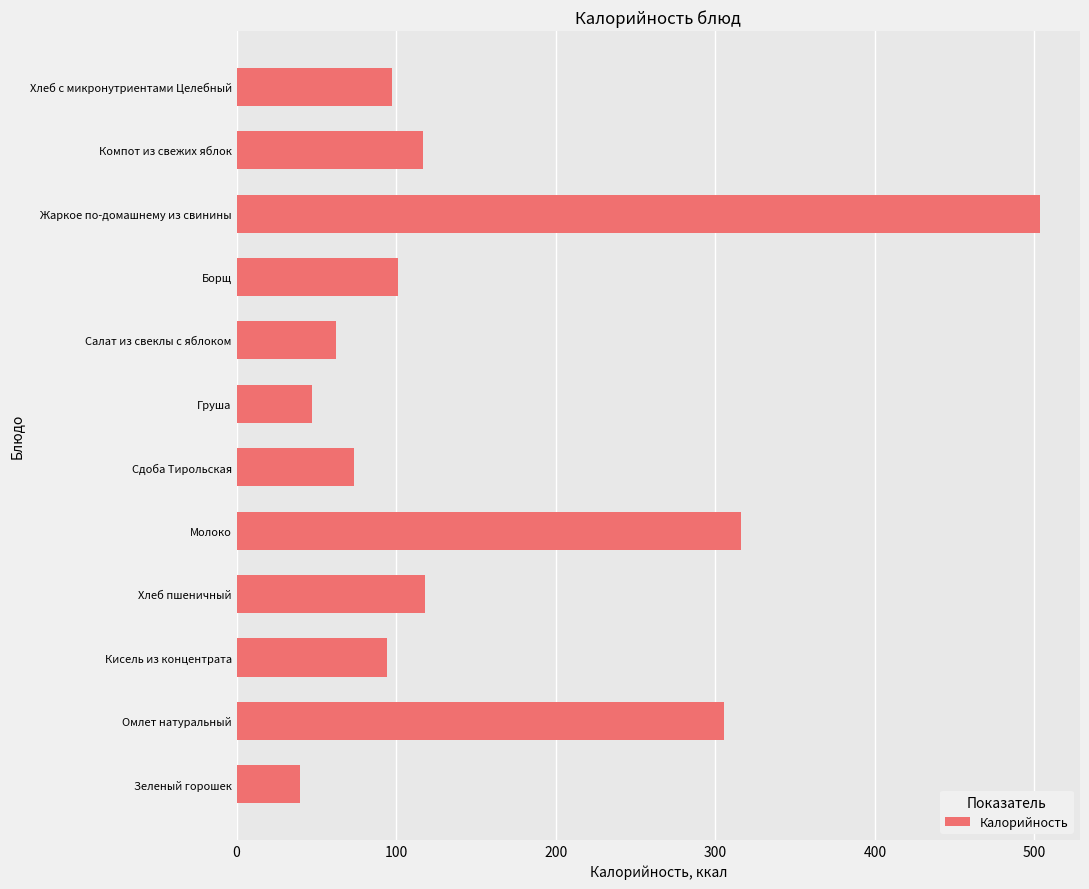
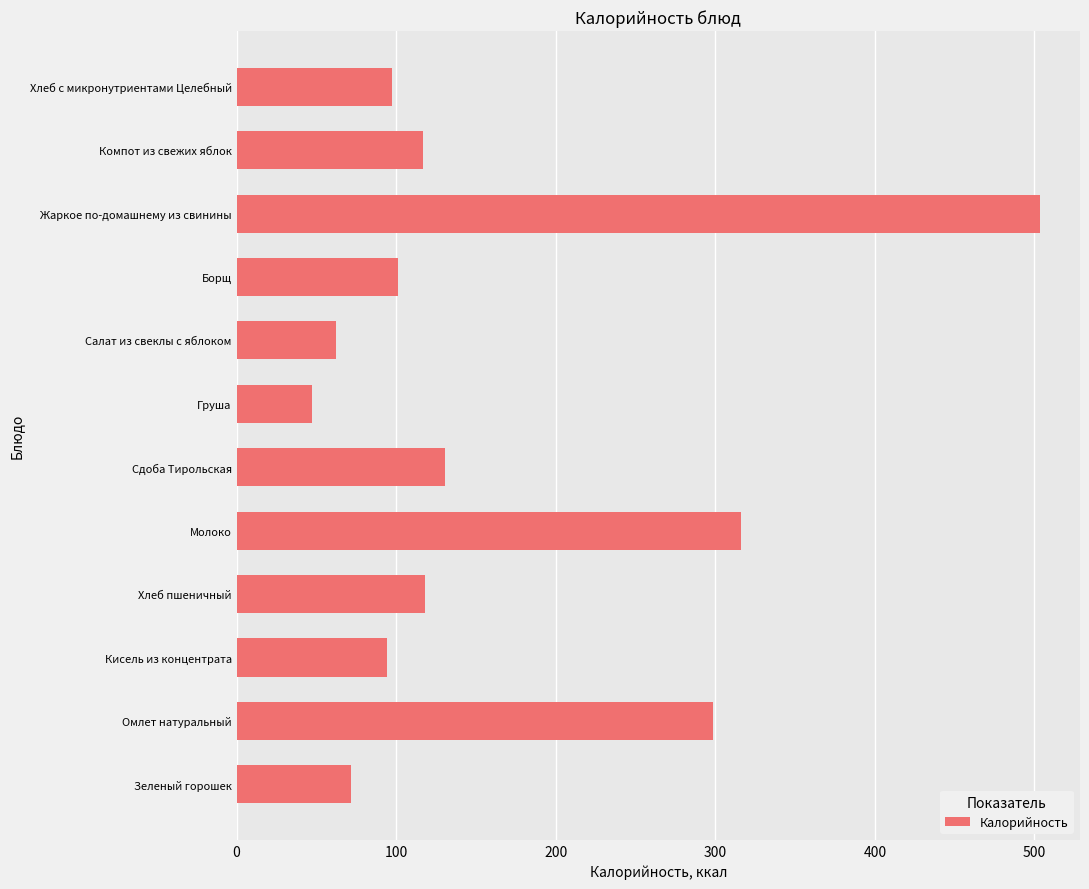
  {
    "Хлеб с микронутриентами Целебный": 97,
    "Компот из свежих яблок": 117,
    "Жаркое по-домашнему из свинины": 503,
    "Борщ": 101,
    "Салат из свеклы с яблоком": 62,
    "Груша": 47,
-   "Сдоба Тирольская": 74,
+   "Сдоба Тирольская": 130,
    "Молоко": 316,
    "Хлеб пшеничный": 118,
    "Кисель из концентрата": 94,
-   "Омлет натуральный": 306,
-   "Зеленый горошек": 40
+   "Омлет натуральный": 299,
+   "Зеленый горошек": 72
  }
